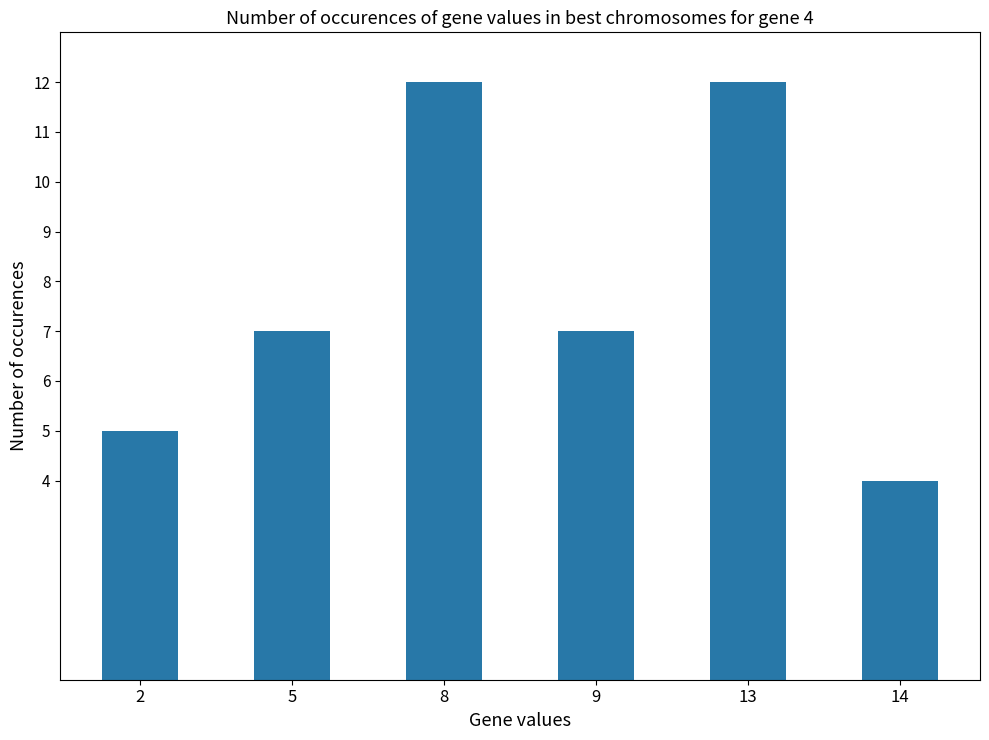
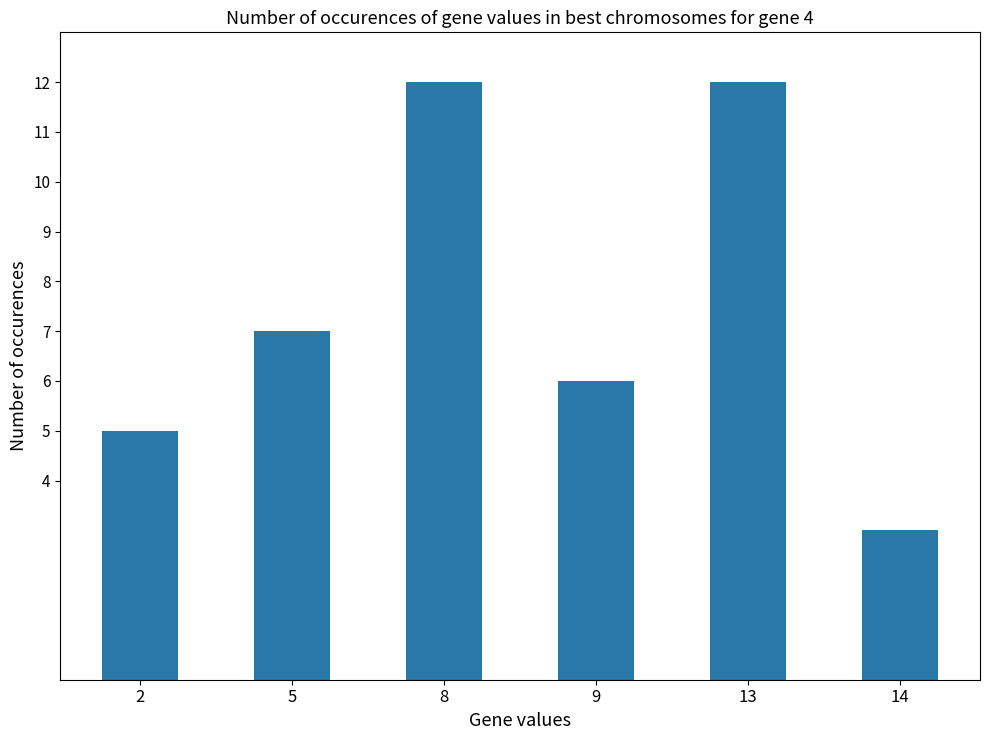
  {
    "2": 5,
    "5": 7,
    "8": 12,
-   "9": 7,
+   "9": 6,
    "13": 12,
-   "14": 4
+   "14": 3
  }
